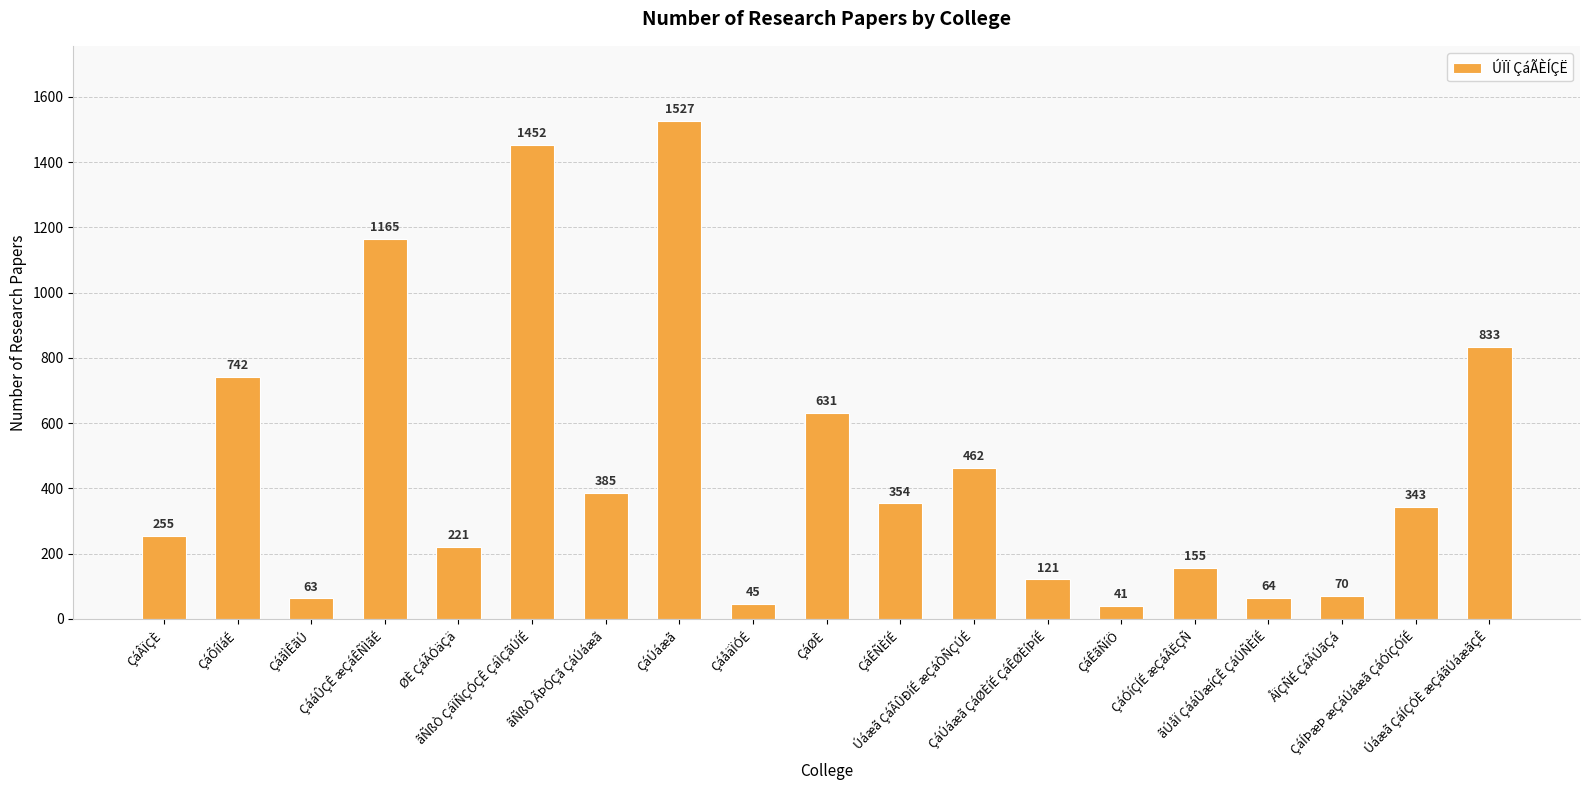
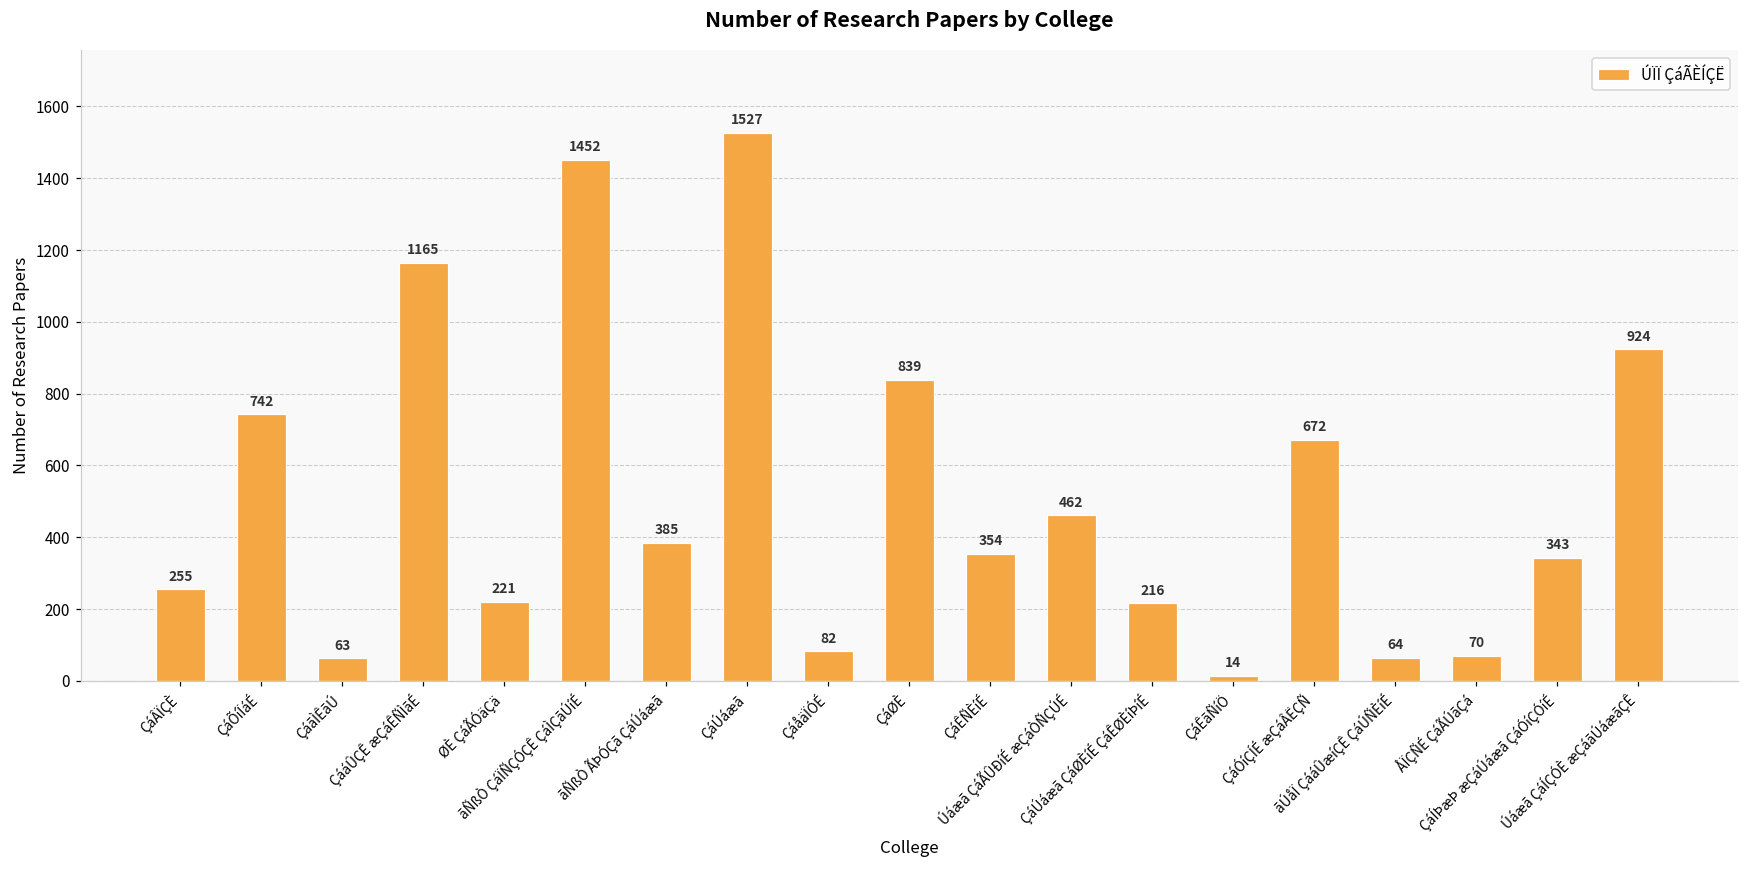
  {
    "ÇáÂÏÇÈ": 255,
    "ÇáÕíÏáÉ": 742,
    "ÇáãÌÊãÚ": 63,
    "ÇááÛÇÊ æÇáÊÑÌãÉ": 1165,
    "ØÈ ÇáÃÓäÇä": 221,
    "ãÑßÒ ÇáÏÑÇÓÇÊ ÇáÌÇãÚíÉ": 1452,
    "ãÑßÒ ÃÞÓÇã ÇáÚáæã": 385,
    "ÇáÚáæã": 1527,
-   "ÇáåäÏÓÉ": 45,
-   "ÇáØÈ": 631,
+   "ÇáåäÏÓÉ": 82,
+   "ÇáØÈ": 839,
    "ÇáÊÑÈíÉ": 354,
    "Úáæã ÇáÃÛÐíÉ æÇáÒÑÇÚÉ": 462,
-   "ÇáÚáæã ÇáØÈíÉ ÇáÊØÈíÞíÉ": 121,
-   "ÇáÊãÑíÖ": 41,
-   "ÇáÓíÇÍÉ æÇáÂËÇÑ": 155,
+   "ÇáÚáæã ÇáØÈíÉ ÇáÊØÈíÞíÉ": 216,
+   "ÇáÊãÑíÖ": 14,
+   "ÇáÓíÇÍÉ æÇáÂËÇÑ": 672,
    "ãÚåÏ ÇááÛæíÇÊ ÇáÚÑÈíÉ": 64,
    "ÅÏÇÑÉ ÇáÃÚãÇá": 70,
    "ÇáÍÞæÞ æÇáÚáæã ÇáÓíÇÓíÉ": 343,
-   "Úáæã ÇáÍÇÓÈ æÇáãÚáæãÇÊ": 833
+   "Úáæã ÇáÍÇÓÈ æÇáãÚáæãÇÊ": 924
  }
